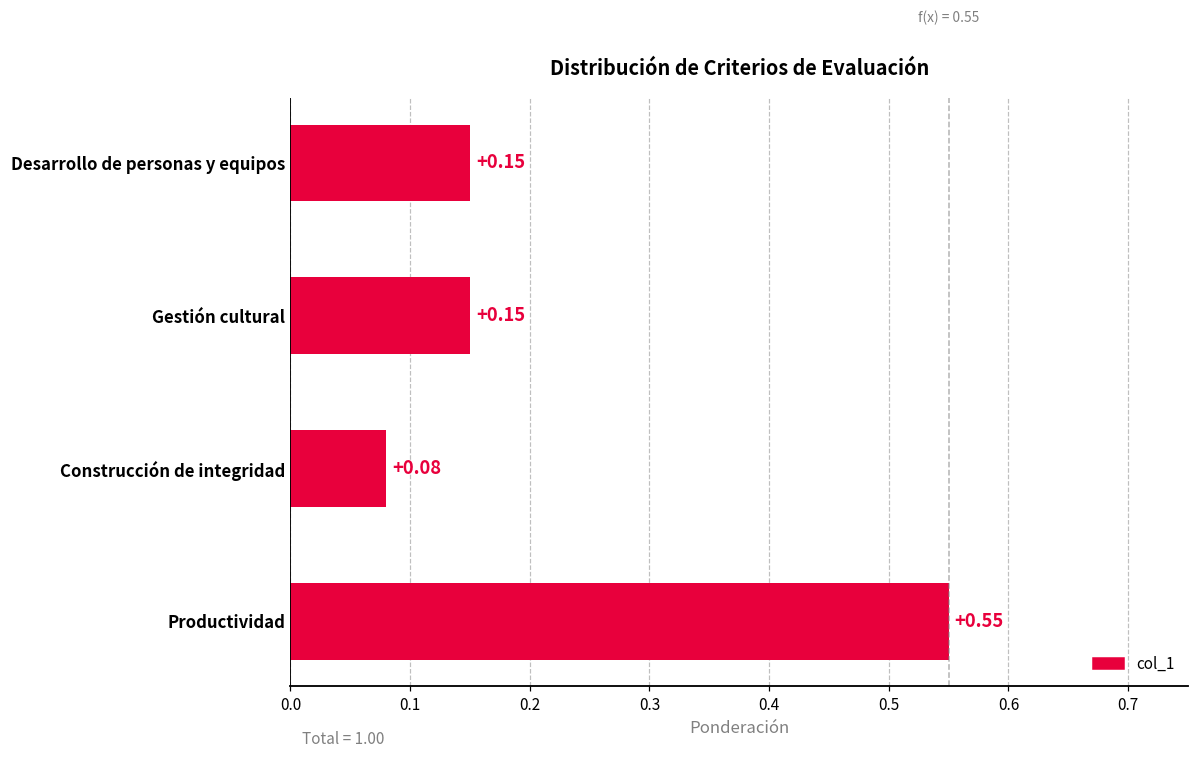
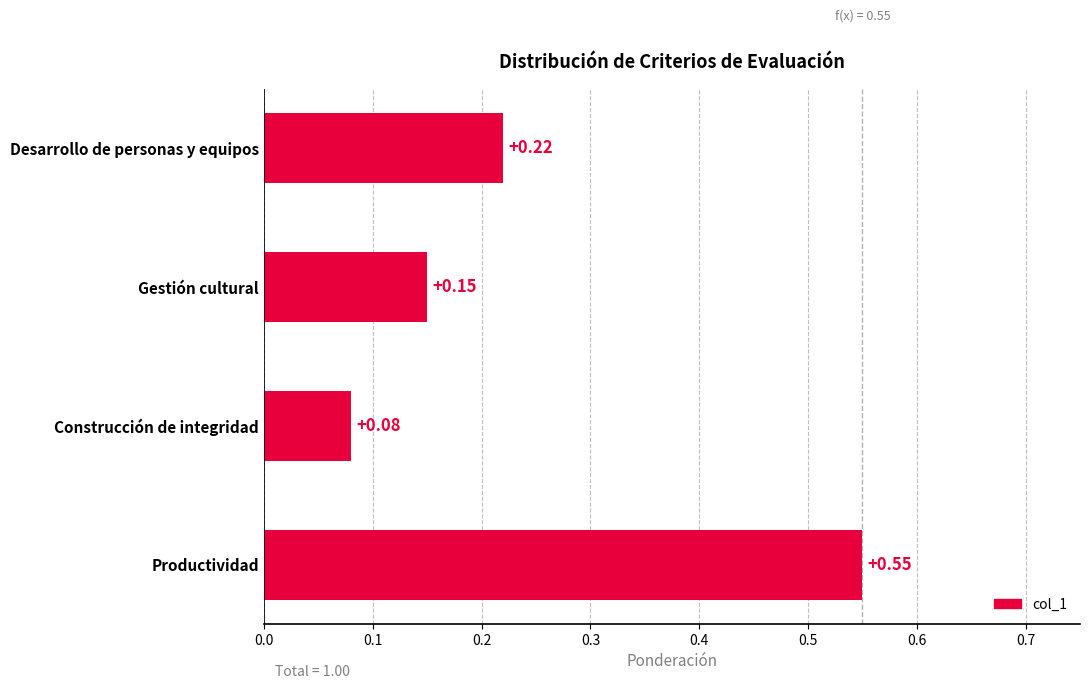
  {
-   "Desarrollo de personas y equipos": "+0.15",
+   "Desarrollo de personas y equipos": "+0.22",
    "Gestión cultural": "+0.15",
    "Construcción de integridad": "+0.08",
    "Productividad": "+0.55"
  }
